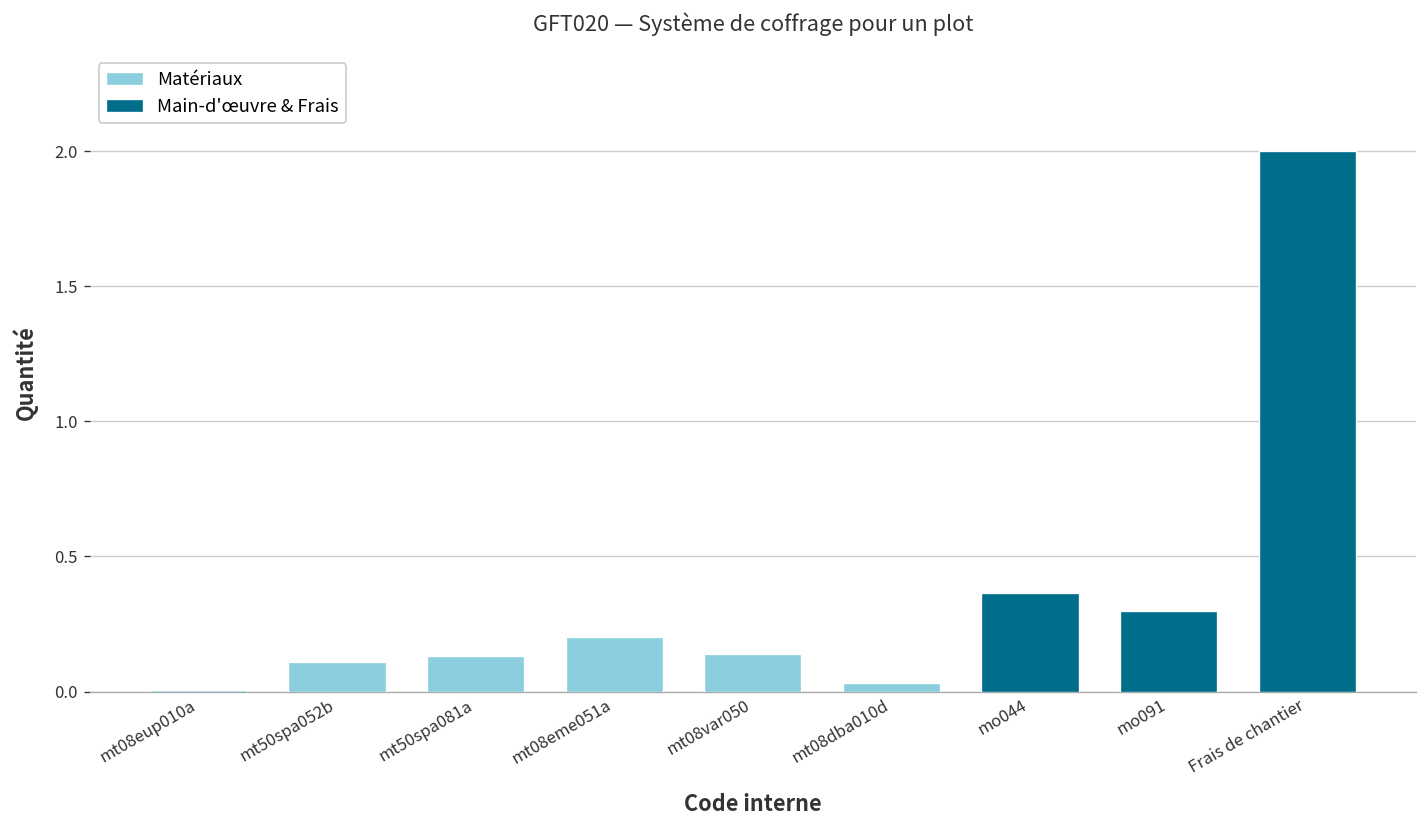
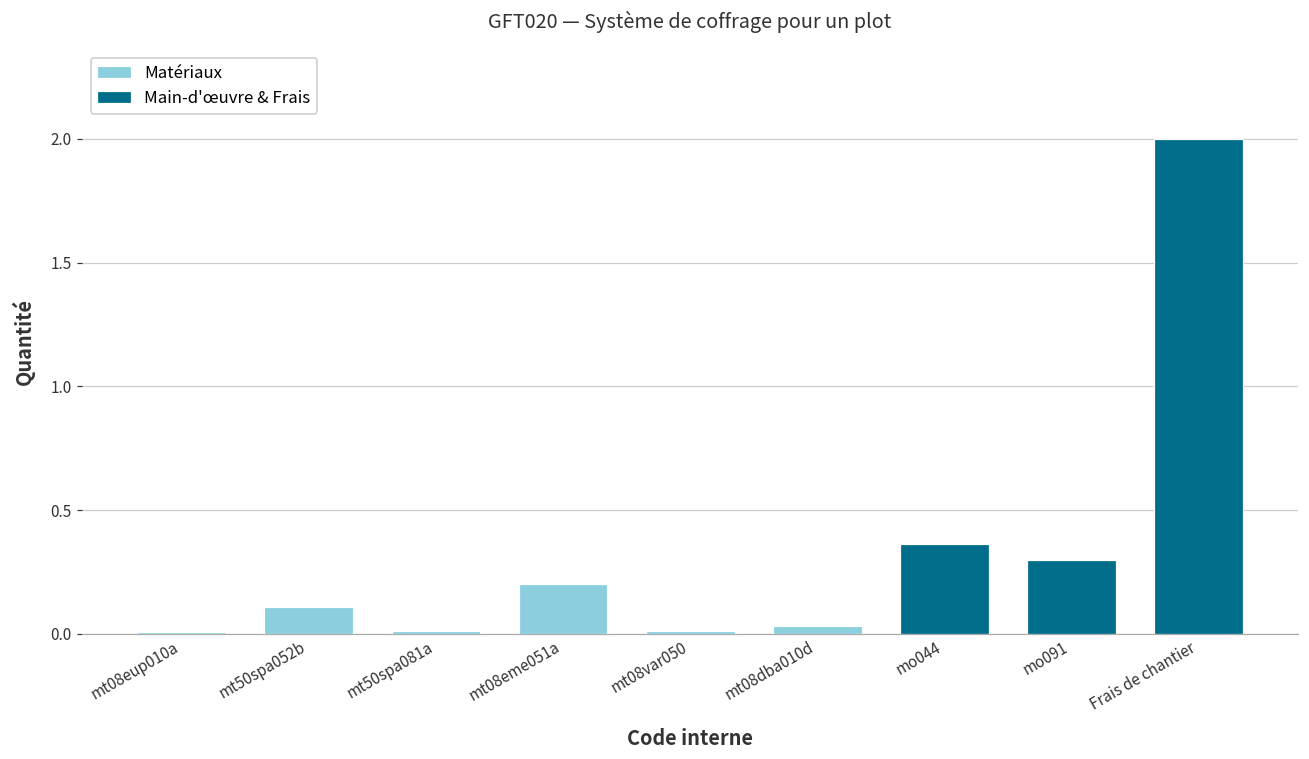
  {
    "Matériaux": {
      "mt50spa052b": 0.11,
-     "mt50spa081a": 0.13,
+     "mt50spa081a": 0.01,
      "mt08eme051a": 0.20,
-     "mt08var050": 0.14,
+     "mt08var050": 0.01,
      "mt08dba010d": 0.03
    },
    "Main-d'œuvre & Frais": {
      "mo044": 0.36,
      "mo091": 0.30,
      "Frais de chantier": 2.00
    }
  }
